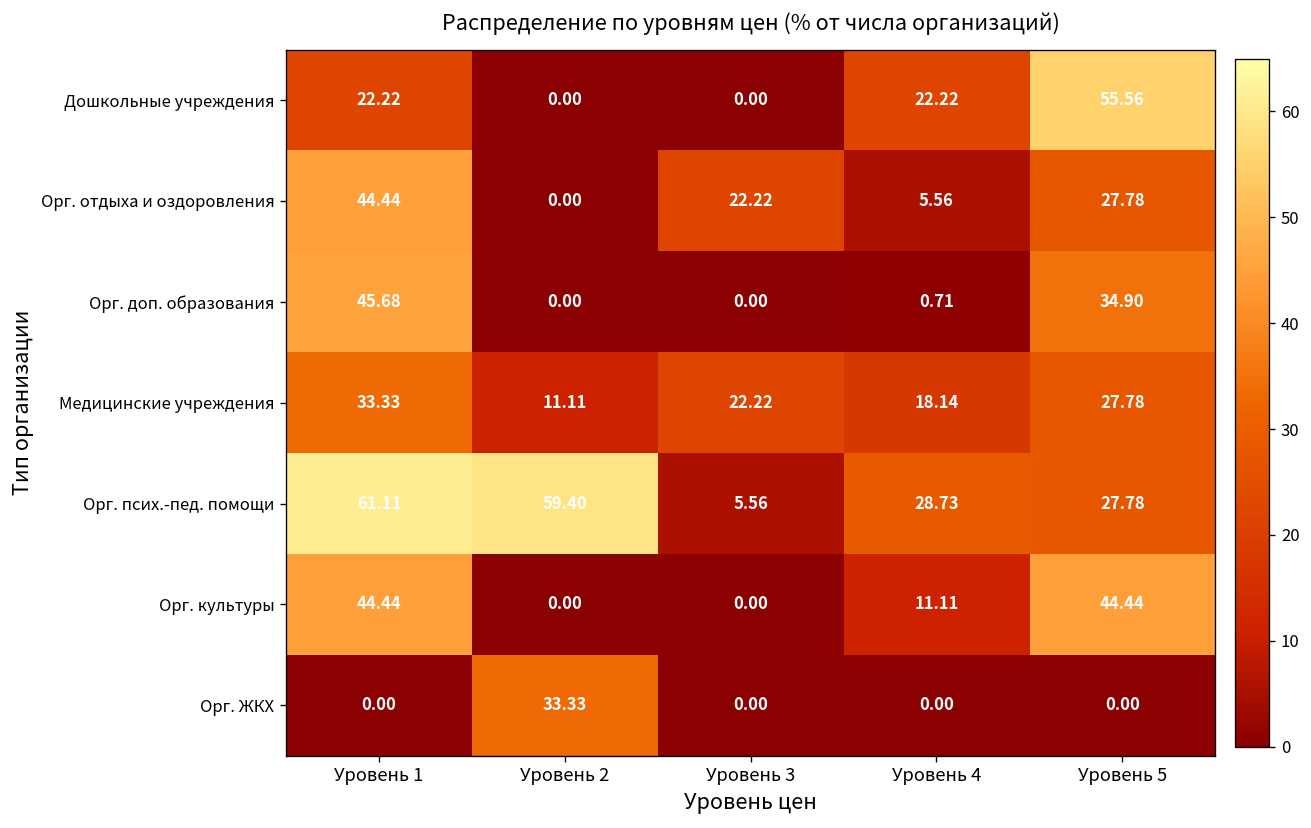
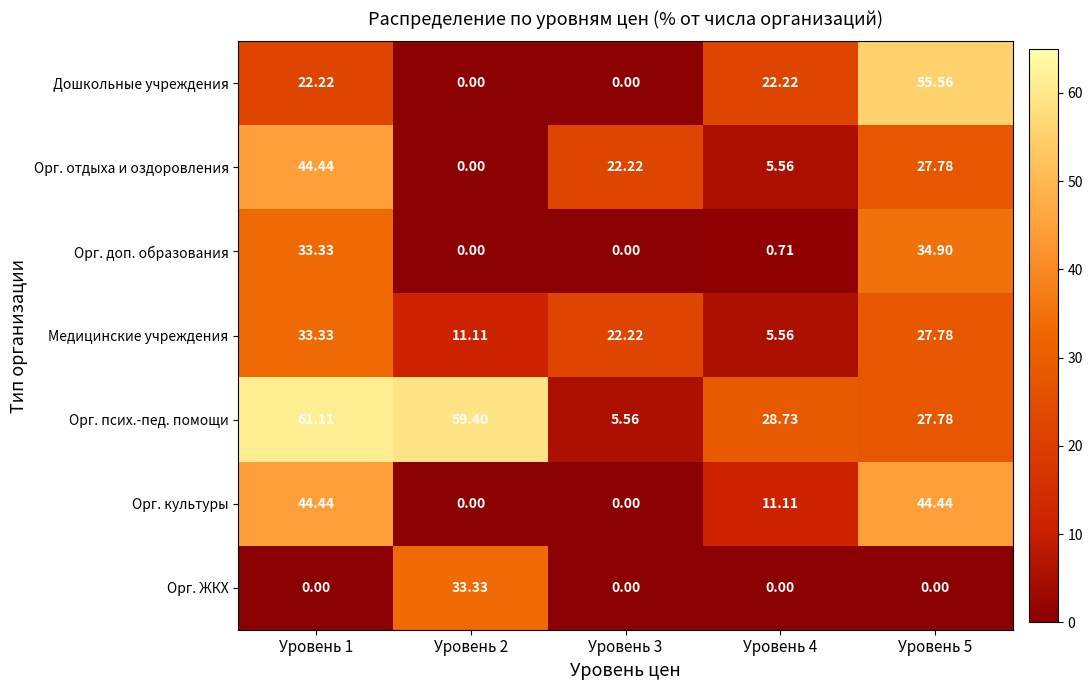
  {
    "Дошкольные учреждения": {
      "Уровень 1": 22.22,
      "Уровень 2": 0.00,
      "Уровень 3": 0.00,
      "Уровень 4": 22.22,
      "Уровень 5": 55.56
    },
    "Орг. отдыха и оздоровления": {
      "Уровень 1": 44.44,
      "Уровень 2": 0.00,
      "Уровень 3": 22.22,
      "Уровень 4": 5.56,
      "Уровень 5": 27.78
    },
    "Орг. доп. образования": {
-     "Уровень 1": 45.68,
+     "Уровень 1": 33.33,
      "Уровень 2": 0.00,
      "Уровень 3": 0.00,
      "Уровень 4": 0.71,
      "Уровень 5": 34.90
    },
    "Медицинские учреждения": {
      "Уровень 1": 33.33,
      "Уровень 2": 11.11,
      "Уровень 3": 22.22,
-     "Уровень 4": 18.14,
+     "Уровень 4": 5.56,
      "Уровень 5": 27.78
    },
    "Орг. псих.-пед. помощи": {
      "Уровень 1": 61.11,
      "Уровень 2": 59.40,
      "Уровень 3": 5.56,
      "Уровень 4": 28.73,
      "Уровень 5": 27.78
    },
    "Орг. культуры": {
      "Уровень 1": 44.44,
      "Уровень 2": 0.00,
      "Уровень 3": 0.00,
      "Уровень 4": 11.11,
      "Уровень 5": 44.44
    },
    "Орг. ЖКХ": {
      "Уровень 1": 0.00,
      "Уровень 2": 33.33,
      "Уровень 3": 0.00,
      "Уровень 4": 0.00,
      "Уровень 5": 0.00
    }
  }
